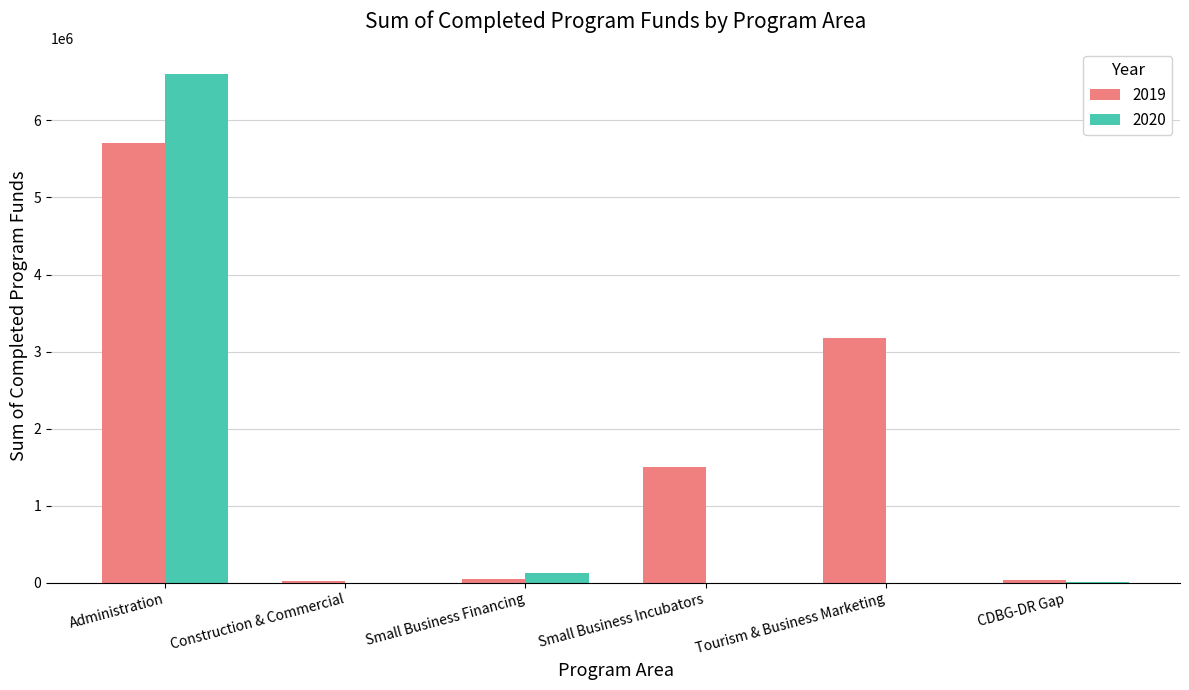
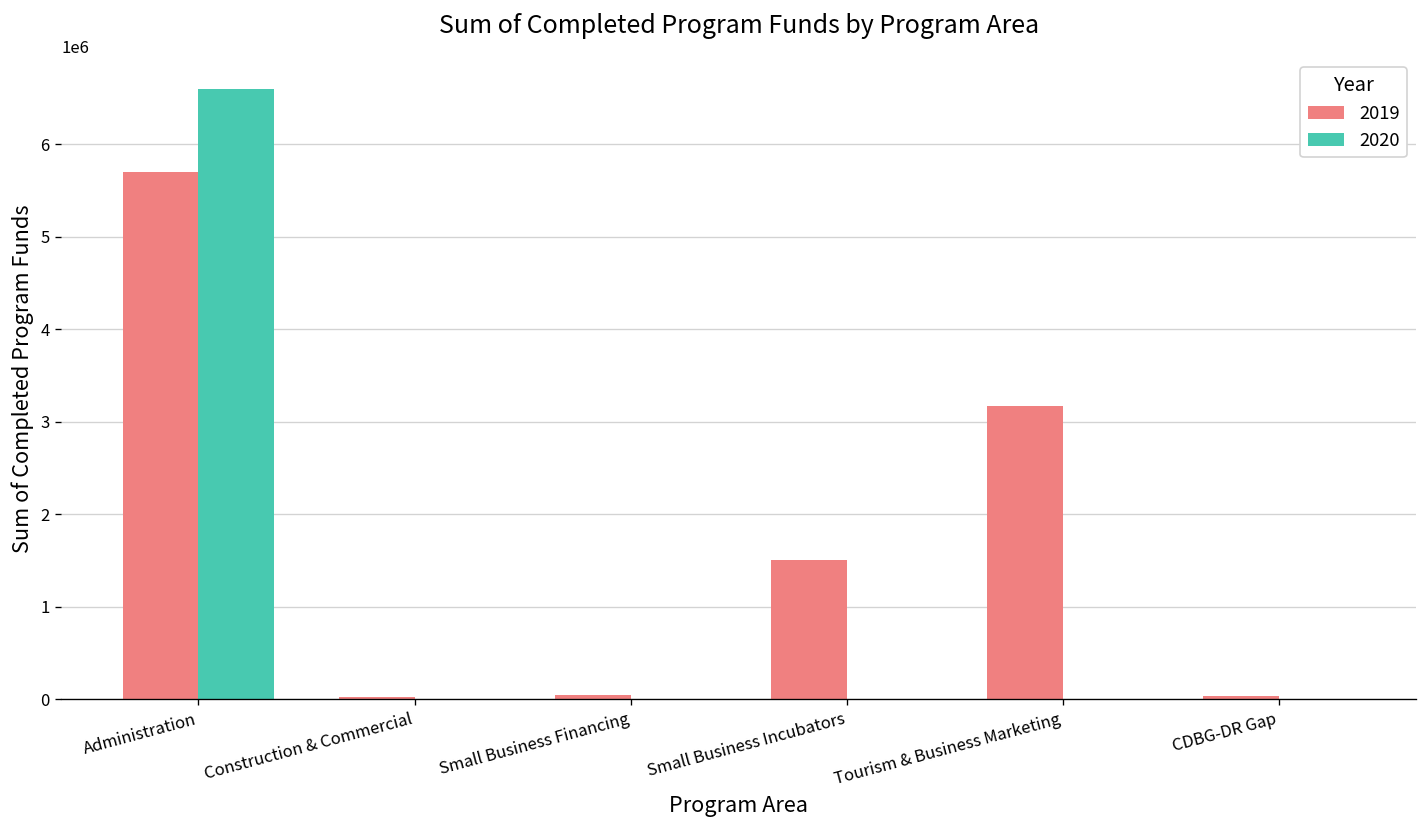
  {
    "2019": {
      "Administration": 5700000,
      "Small Business Financing": 0,
      "Small Business Incubators": 1500000,
      "Tourism & Business Marketing": 3200000,
      "CDBG-DR Gap": 0
    },
    "2020": {
      "Administration": 6600000,
-     "Small Business Financing": 100000
+     "Small Business Financing": 0
    }
  }
